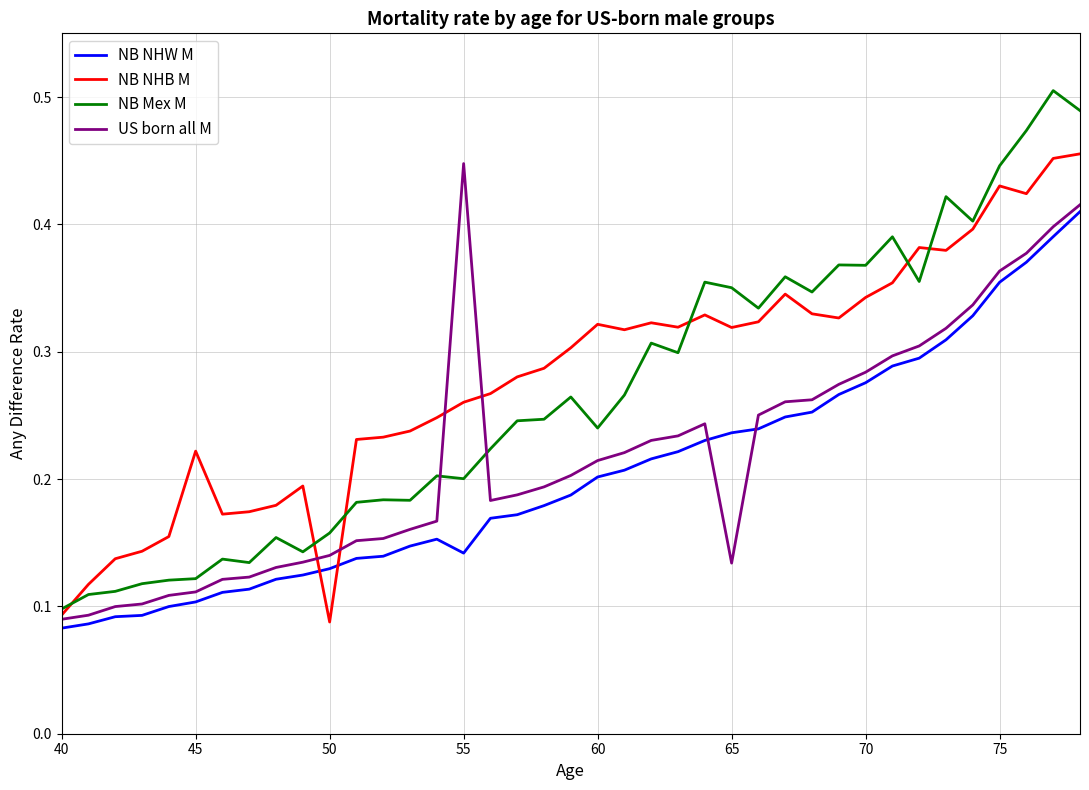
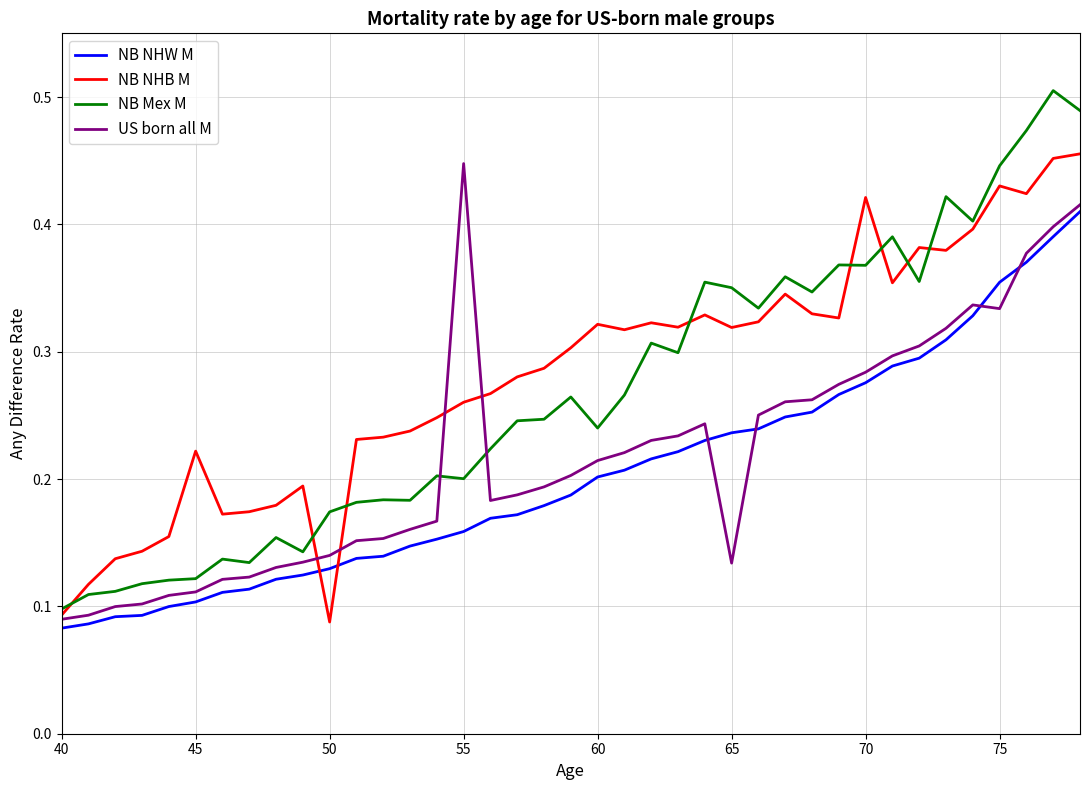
  {
    "NB NHW M": {
      "40": 0.083,
      "45": 0.103,
      "50": 0.130,
-     "55": 0.142,
+     "55": 0.159,
      "60": 0.202,
      "65": 0.236,
      "70": 0.276,
      "75": 0.355
    },
    "NB NHB M": {
      "40": 0.093,
      "45": 0.222,
      "50": 0.088,
      "55": 0.260,
      "60": 0.322,
      "65": 0.319,
-     "70": 0.343,
+     "70": 0.421,
      "75": 0.430
    },
    "NB Mex M": {
      "40": 0.098,
      "45": 0.122,
-     "50": 0.158,
+     "50": 0.174,
      "55": 0.200,
      "60": 0.240,
      "65": 0.350,
      "70": 0.368,
      "75": 0.446
    },
    "US born all M": {
      "40": 0.090,
      "45": 0.111,
      "50": 0.140,
      "55": 0.448,
      "60": 0.215,
      "65": 0.134,
      "70": 0.284,
-     "75": 0.363
+     "75": 0.334
    }
  }
